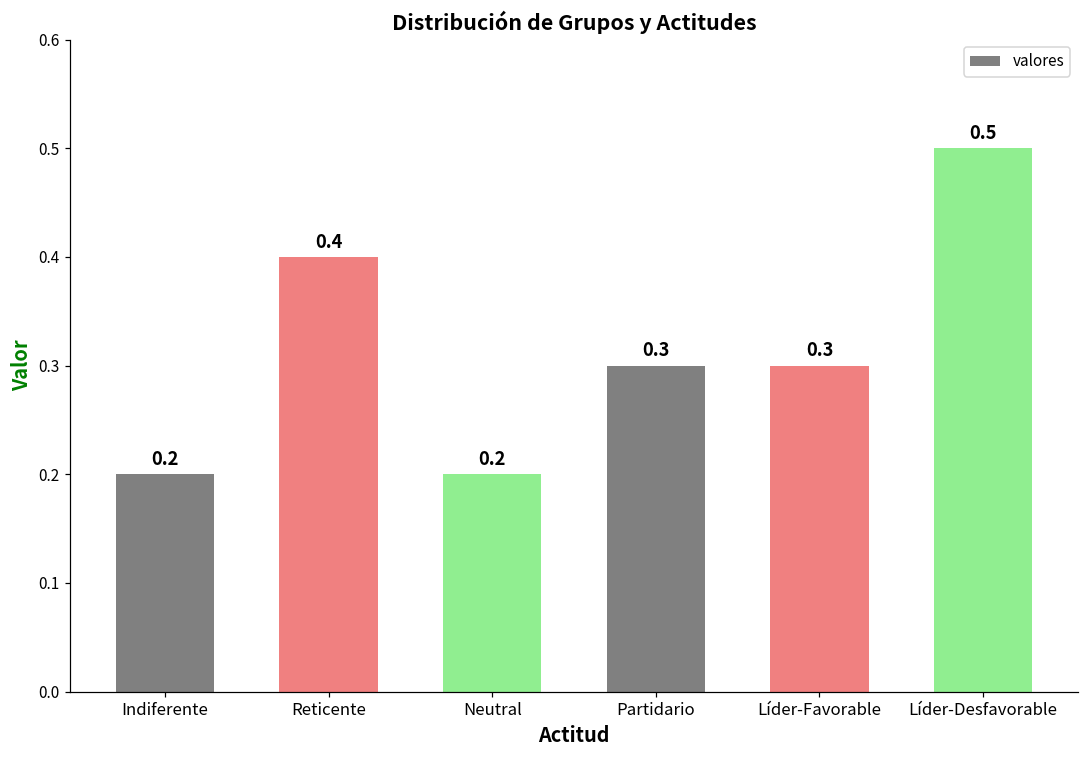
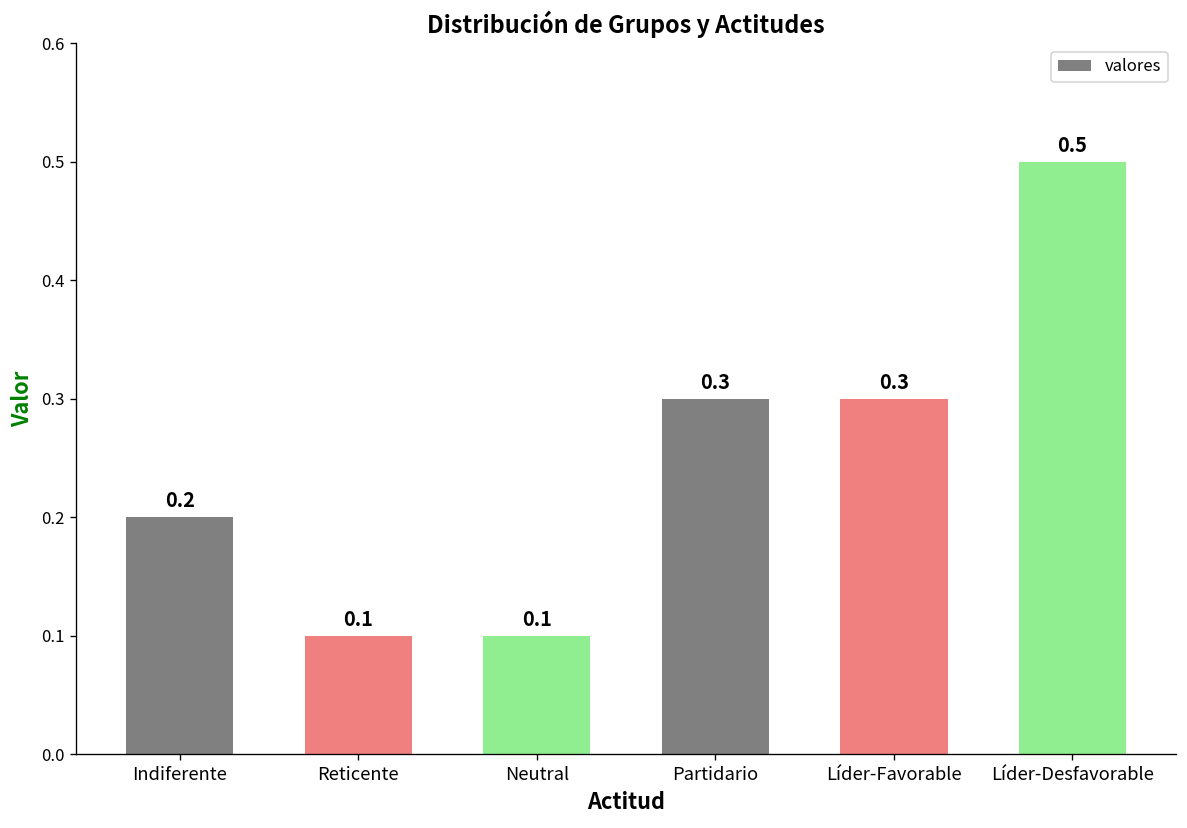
  {
    "Indiferente": 0.2,
-   "Reticente": 0.4,
-   "Neutral": 0.2,
+   "Reticente": 0.1,
+   "Neutral": 0.1,
    "Partidario": 0.3,
    "Líder-Favorable": 0.3,
    "Líder-Desfavorable": 0.5
  }
